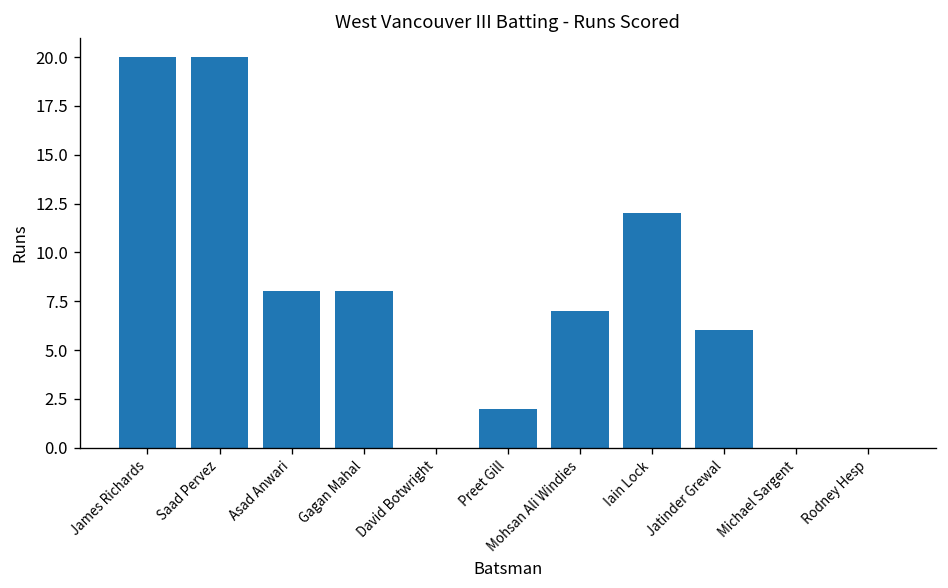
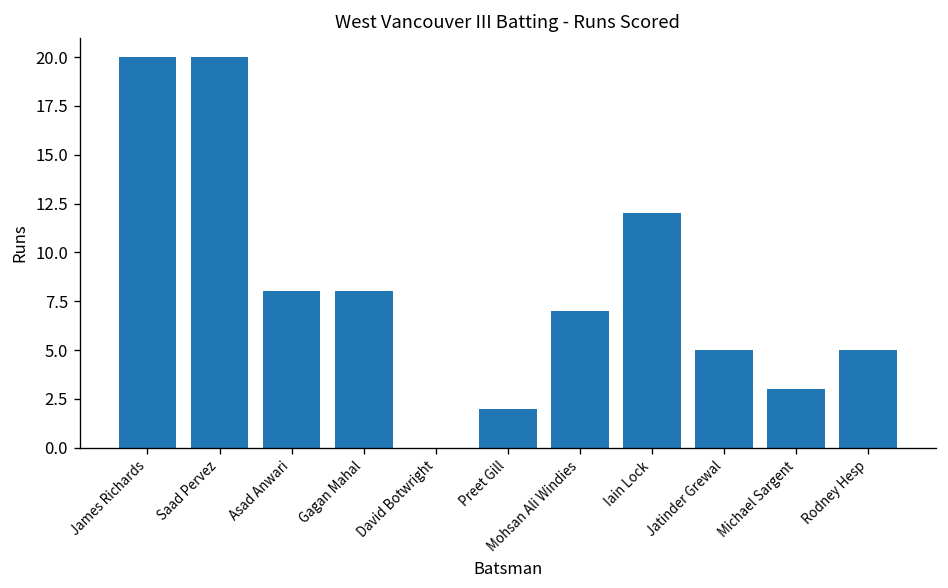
  {
    "James Richards": 20,
    "Saad Pervez": 20,
    "Asad Anwari": 8,
    "Gagan Mahal": 8,
    "David Botwright": 0,
    "Preet Gill": 2,
    "Mohsan Ali Windies": 7,
    "Iain Lock": 12,
-   "Jatinder Grewal": 6,
-   "Michael Sargent": 0,
-   "Rodney Hesp": 0
+   "Jatinder Grewal": 5,
+   "Michael Sargent": 3,
+   "Rodney Hesp": 5
  }
